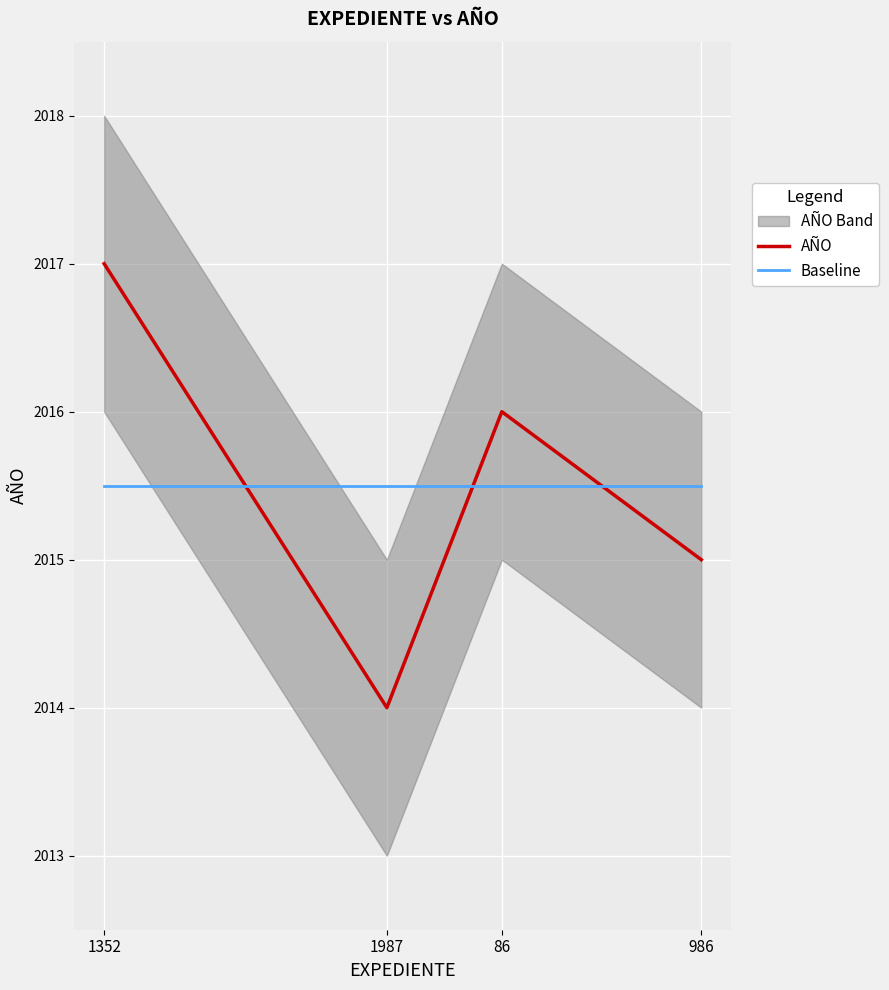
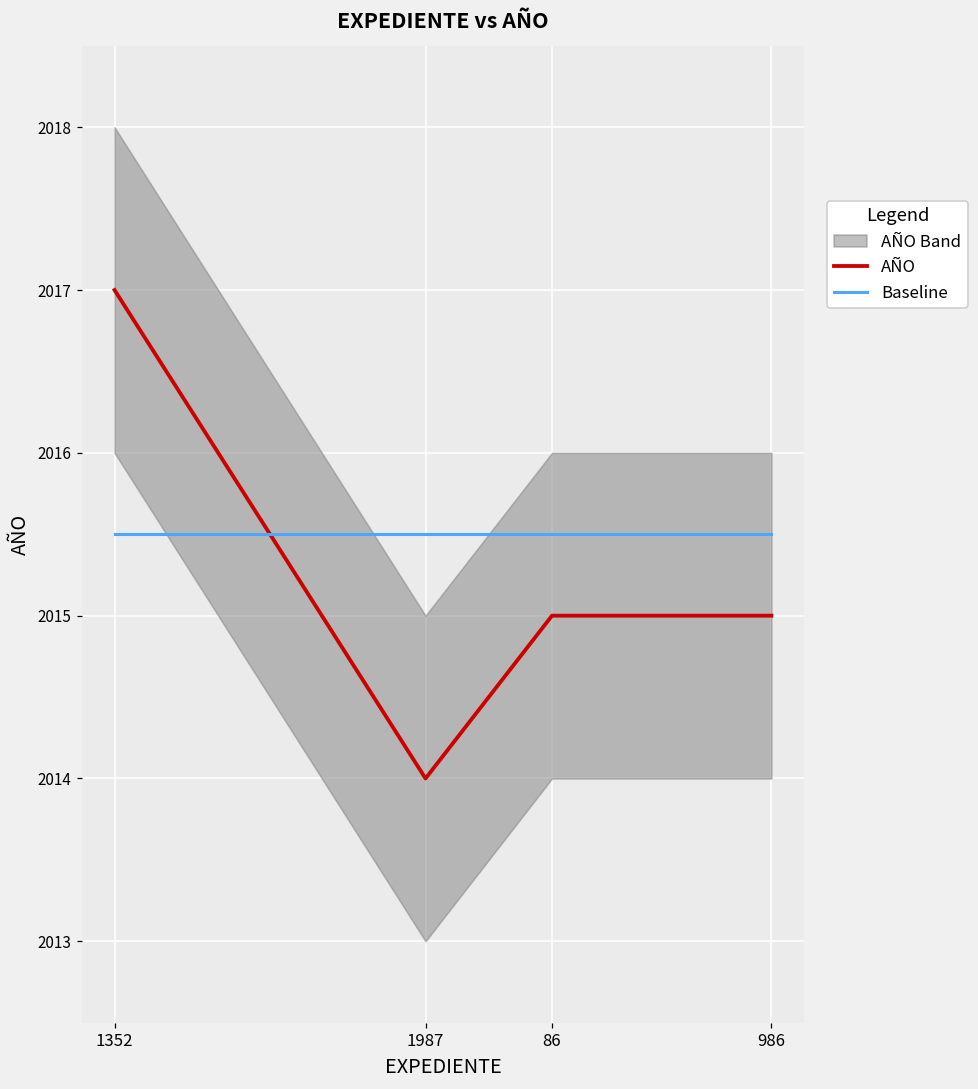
  {
    "AÑO": {
      "1352": 2017,
      "1987": 2014,
-     "86": 2016,
+     "86": 2015,
      "986": 2015
    },
    "Baseline": {
      "1352": 2015.50,
      "1987": 2015.50,
      "86": 2015.50,
      "986": 2015.50
    }
  }
